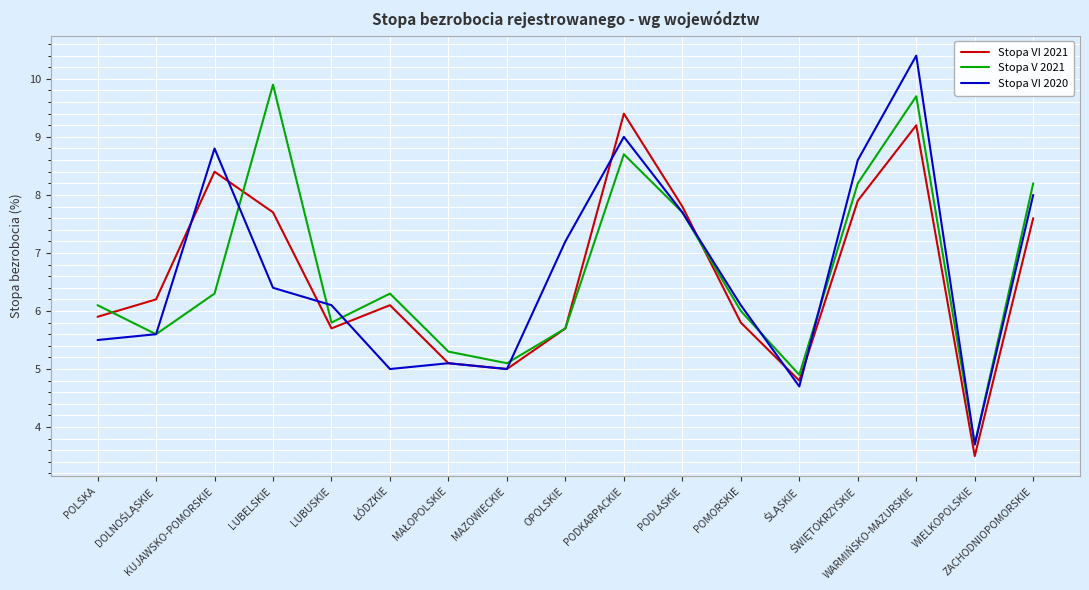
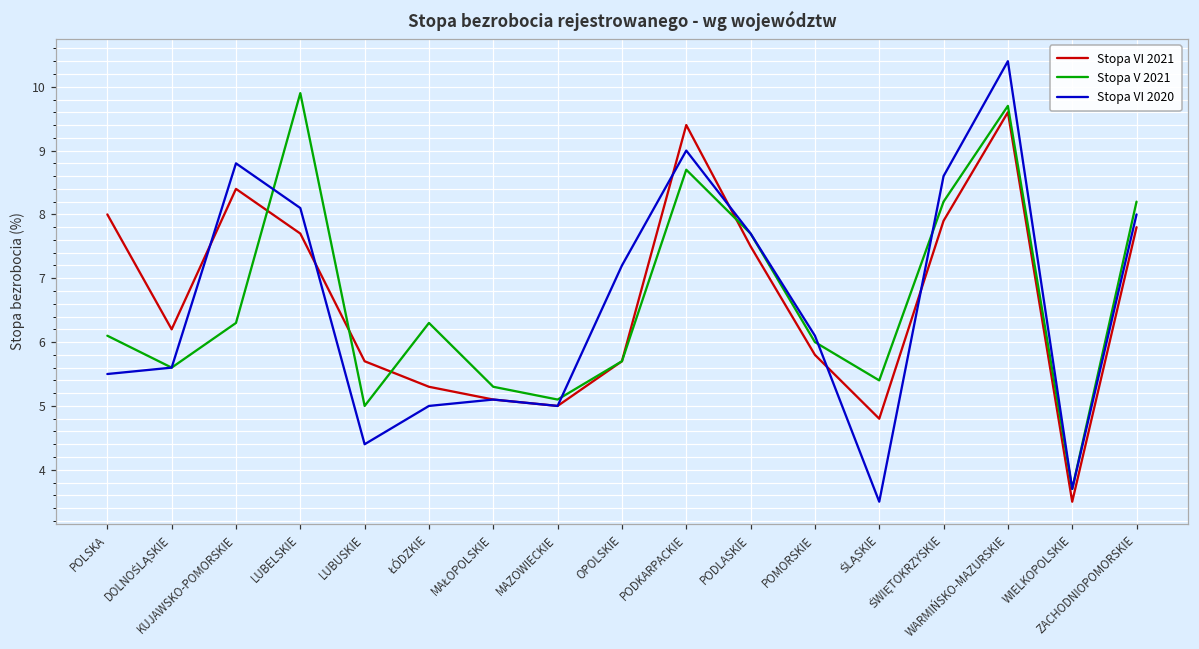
  {
    "Stopa VI 2021": {
-     "POLSKA": 5.9,
+     "POLSKA": 8.0,
      "DOLNOŚLĄSKIE": 6.2,
      "KUJAWSKO-POMORSKIE": 8.4,
      "LUBELSKIE": 7.7,
      "LUBUSKIE": 5.7,
-     "ŁÓDZKIE": 6.1,
+     "ŁÓDZKIE": 5.3,
      "PODKARPACKIE": 9.4,
-     "PODLASKIE": 7.8,
+     "PODLASKIE": 7.5,
      "POMORSKIE": 5.8,
      "ŚLĄSKIE": 4.8,
      "ŚWIĘTOKRZYSKIE": 7.9,
-     "WARMIŃSKO-MAZURSKIE": 9.2,
+     "WARMIŃSKO-MAZURSKIE": 9.6,
      "WIELKOPOLSKIE": 3.5,
-     "ZACHODNIOPOMORSKIE": 7.6
+     "ZACHODNIOPOMORSKIE": 7.8
    },
    "Stopa V 2021": {
      "POLSKA": 6.1,
      "KUJAWSKO-POMORSKIE": 6.3,
      "LUBELSKIE": 9.9,
-     "LUBUSKIE": 5.8,
+     "LUBUSKIE": 5.0,
      "ŁÓDZKIE": 6.3,
      "MAŁOPOLSKIE": 5.3,
      "MAZOWIECKIE": 5.1,
      "PODKARPACKIE": 8.7,
      "POMORSKIE": 6.0,
-     "ŚLĄSKIE": 4.9,
+     "ŚLĄSKIE": 5.4,
      "ŚWIĘTOKRZYSKIE": 8.2,
      "WARMIŃSKO-MAZURSKIE": 9.7,
      "ZACHODNIOPOMORSKIE": 8.2
    },
    "Stopa VI 2020": {
      "POLSKA": 5.5,
      "KUJAWSKO-POMORSKIE": 8.8,
-     "LUBELSKIE": 6.4,
-     "LUBUSKIE": 6.1,
+     "LUBELSKIE": 8.1,
+     "LUBUSKIE": 4.4,
      "ŁÓDZKIE": 5.0,
      "OPOLSKIE": 7.2,
      "PODKARPACKIE": 9.0,
      "POMORSKIE": 6.1,
-     "ŚLĄSKIE": 4.7,
+     "ŚLĄSKIE": 3.5,
      "ŚWIĘTOKRZYSKIE": 8.6,
      "WARMIŃSKO-MAZURSKIE": 10.4,
      "ZACHODNIOPOMORSKIE": 8.0
    }
  }
